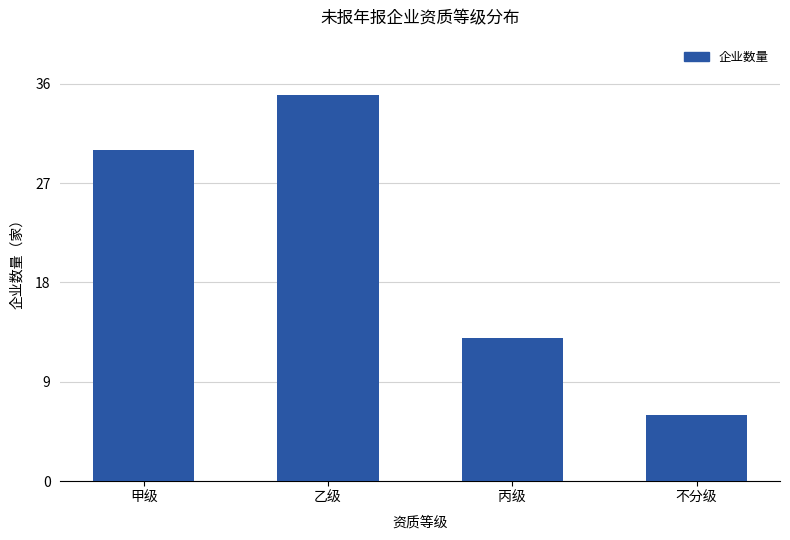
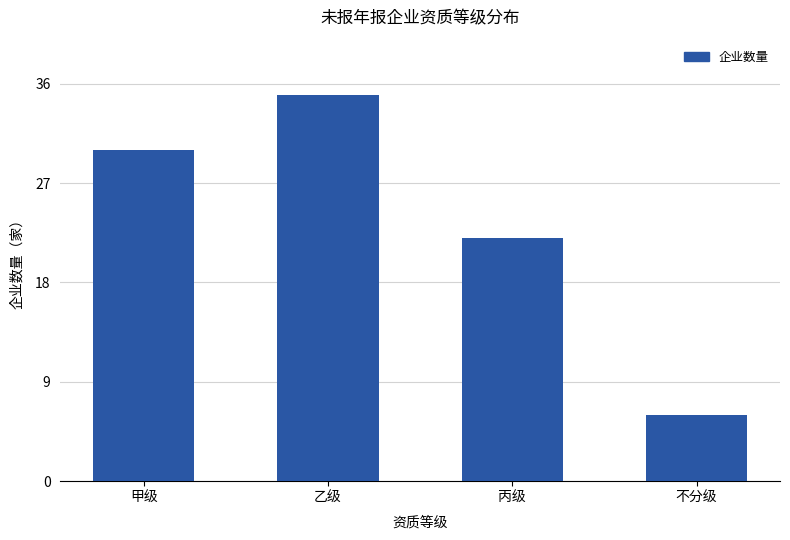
  {
    "甲级": 30,
    "乙级": 35,
-   "丙级": 13,
+   "丙级": 22,
    "不分级": 6
  }
